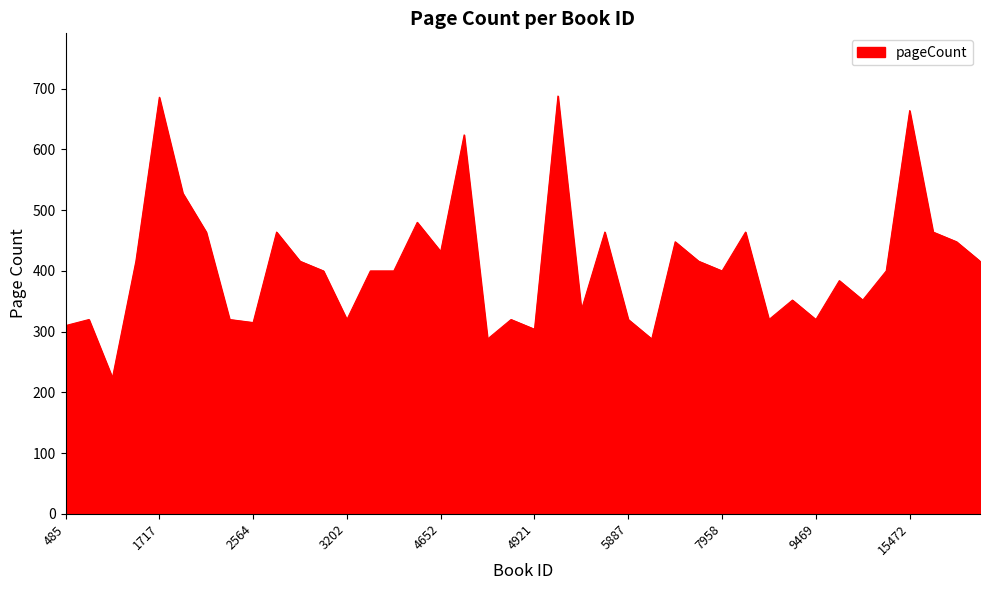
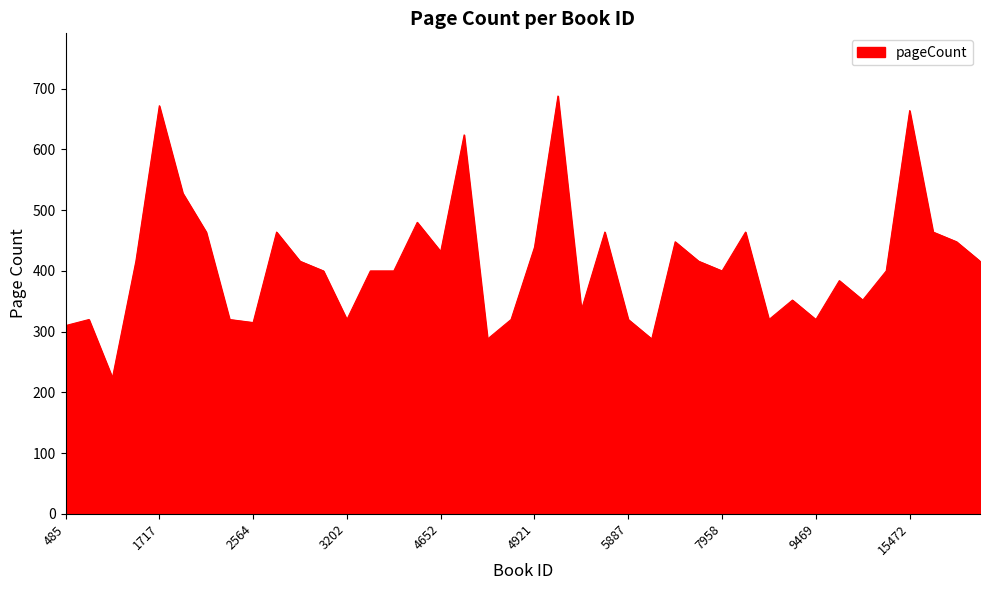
  {
    "485": 310,
-   "1717": 690,
+   "1717": 670,
    "2564": 320,
    "3202": 320,
    "4652": 430,
-   "4921": 300,
+   "4921": 440,
    "5887": 320,
    "7958": 400,
    "9469": 320,
    "15472": 660
  }
